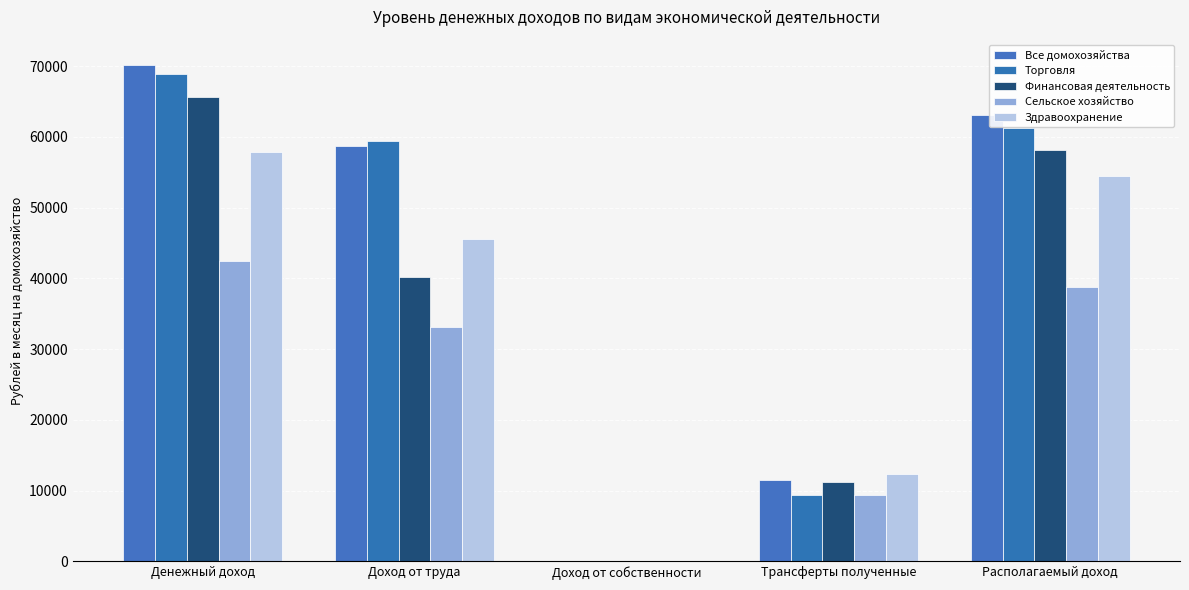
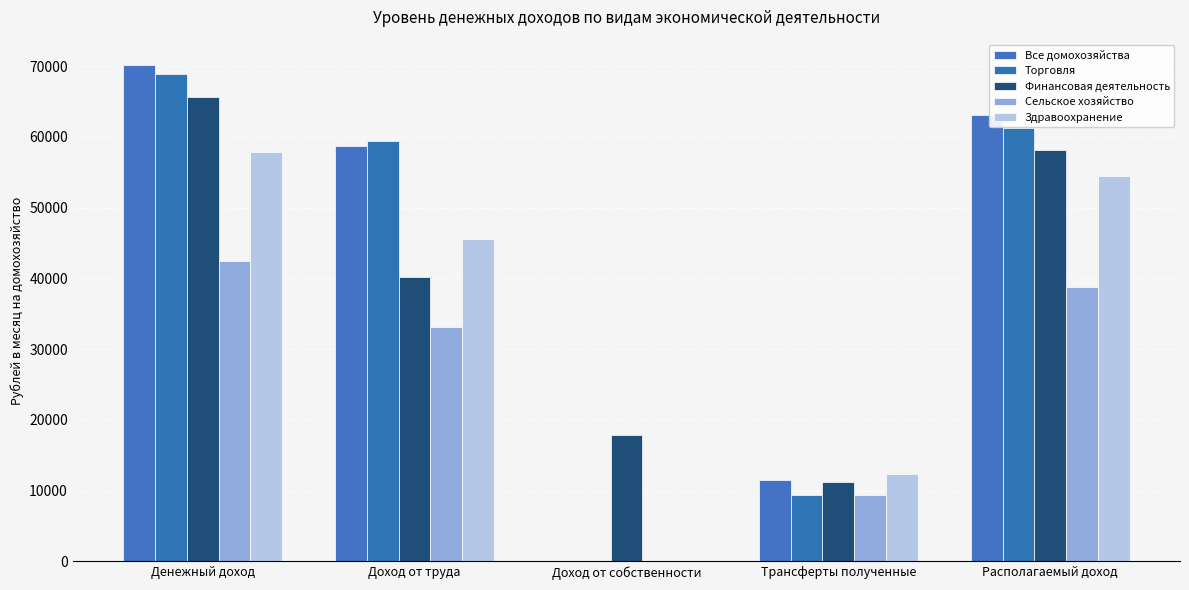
  {
    "Финансовая деятельность": {
      "Денежный доход": 66000,
      "Доход от труда": 40000,
-     "Доход от собственности": 0,
+     "Доход от собственности": 18000,
      "Трансферты полученные": 11000,
      "Располагаемый доход": 58000
    }
  }
